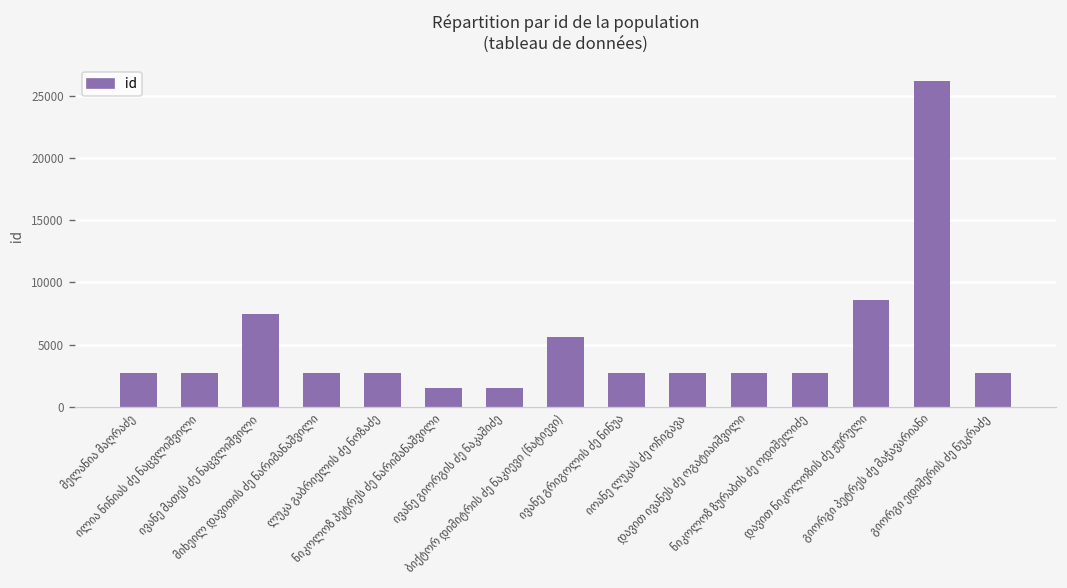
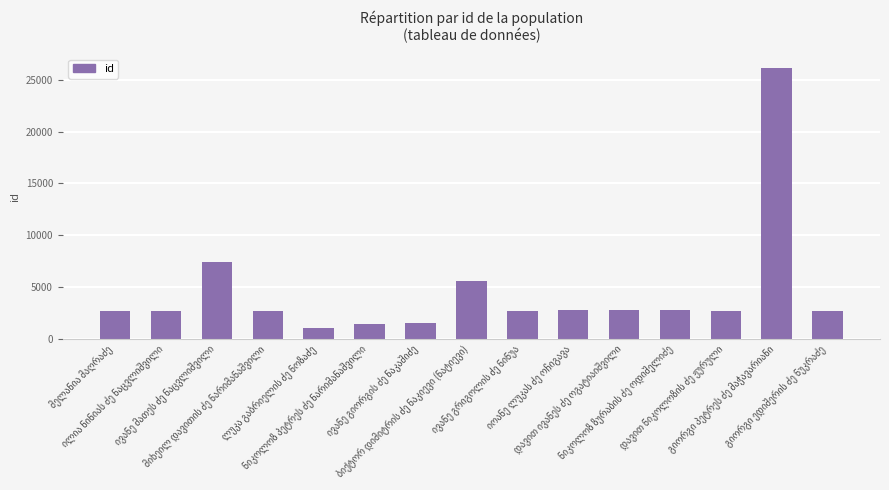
  {
    "მელანია მაღრაძე": 2700,
    "ილია ნინიას ძე ნაცვლიშვილი": 2700,
    "ივანე მათეს ძე ნაცვლიშვილი": 7500,
    "მიხეილ დავითის ძე ნარიმანაშვილი": 2700,
-   "ლუკა გაბრიელის ძე ნოზაძე": 2700,
+   "ლუკა გაბრიელის ძე ნოზაძე": 1000,
    "ნიკოლოზ პეტრეს ძე ნარიმანაშვილი": 1500,
    "ივანე გიორგის ძე ნაკაშიძე": 1500,
    "ბიქტორ დიმიტრის ძე ნაკიევი (ნატიევი)": 5600,
    "ივანე გრიგოლის ძე ნინუა": 2700,
    "იოანე ლუკას ძე ოჩიგავა": 2800,
    "დავით ივანეს ძე ოგატიაიშვილი": 2800,
    "ნიკოლოზ ზურაბის ძე ოდიშელიძე": 2800,
-   "დავით ნიკოლოზის ძე ჟურული": 8600,
+   "დავით ნიკოლოზის ძე ჟურული": 2700,
    "გიორგი პეტრეს ძე მაჭავარიანი": 26100,
    "გიორგი ედიშერის ძე ნუკრაძე": 2700
  }
